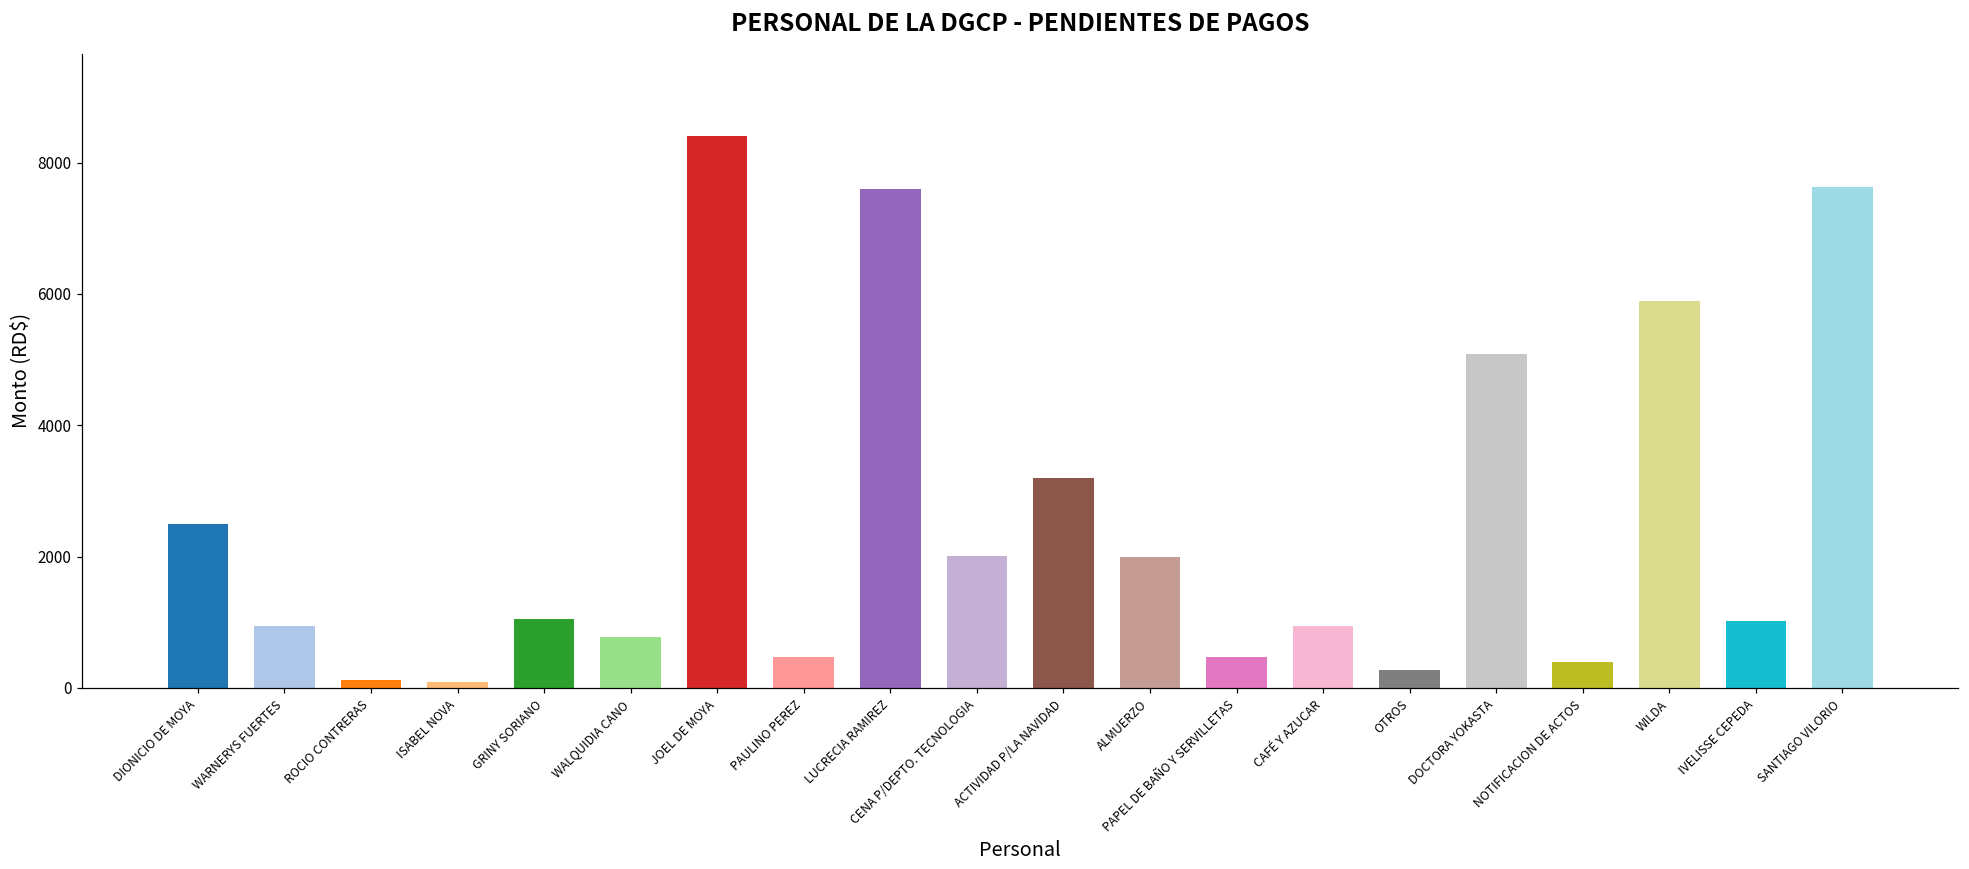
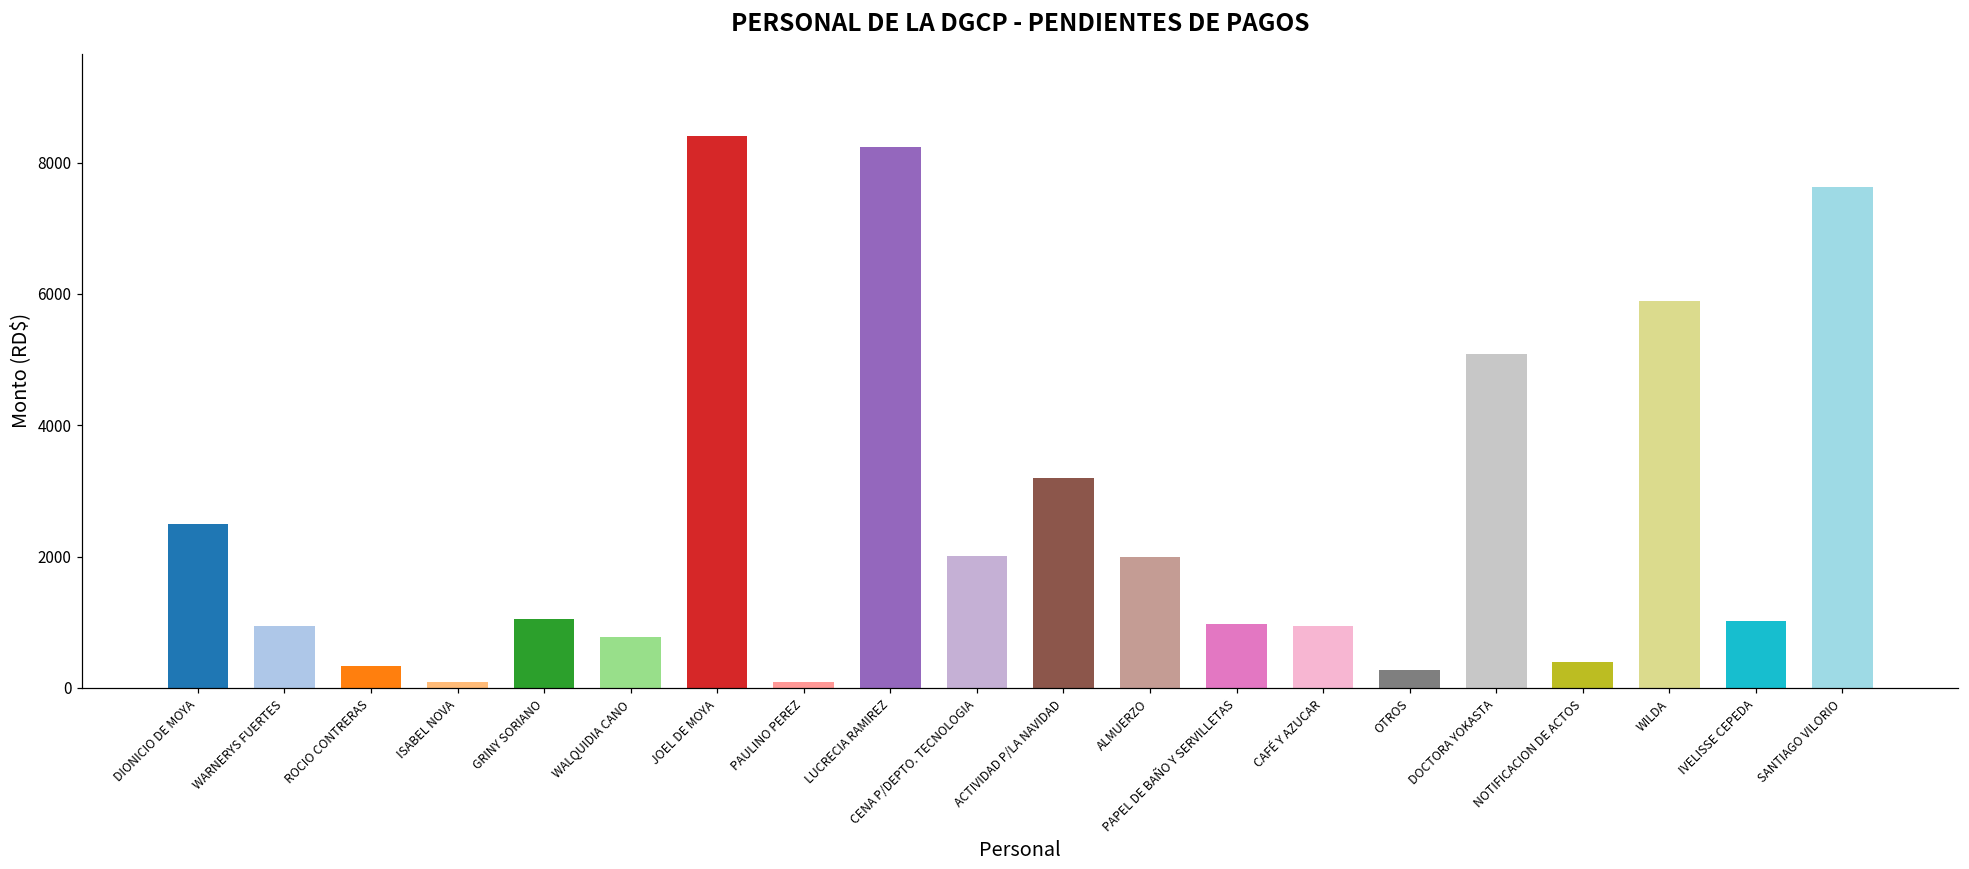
  {
    "DIONICIO DE MOYA": 2500,
    "WARNERYS FUERTES": 900,
-   "ROCIO CONTRERAS": 100,
+   "ROCIO CONTRERAS": 300,
    "ISABEL NOVA": 100,
    "GRINY SORIANO": 1000,
    "WALQUIDIA CANO": 800,
    "JOEL DE MOYA": 8400,
-   "PAULINO PEREZ": 500,
-   "LUCRECIA RAMIREZ": 7600,
+   "PAULINO PEREZ": 100,
+   "LUCRECIA RAMIREZ": 8200,
    "CENA P/DEPTO. TECNOLOGIA": 2000,
    "ACTIVIDAD P/LA NAVIDAD": 3200,
    "ALMUERZO": 2000,
-   "PAPEL DE BAÑO Y SERVILLETAS": 500,
+   "PAPEL DE BAÑO Y SERVILLETAS": 1000,
    "CAFÉ Y AZUCAR": 900,
    "OTROS": 300,
    "DOCTORA YOKASTA": 5100,
    "NOTIFICACION DE ACTOS": 400,
    "WILDA": 5900,
    "IVELISSE CEPEDA": 1000,
    "SANTIAGO VILORIO": 7600
  }
